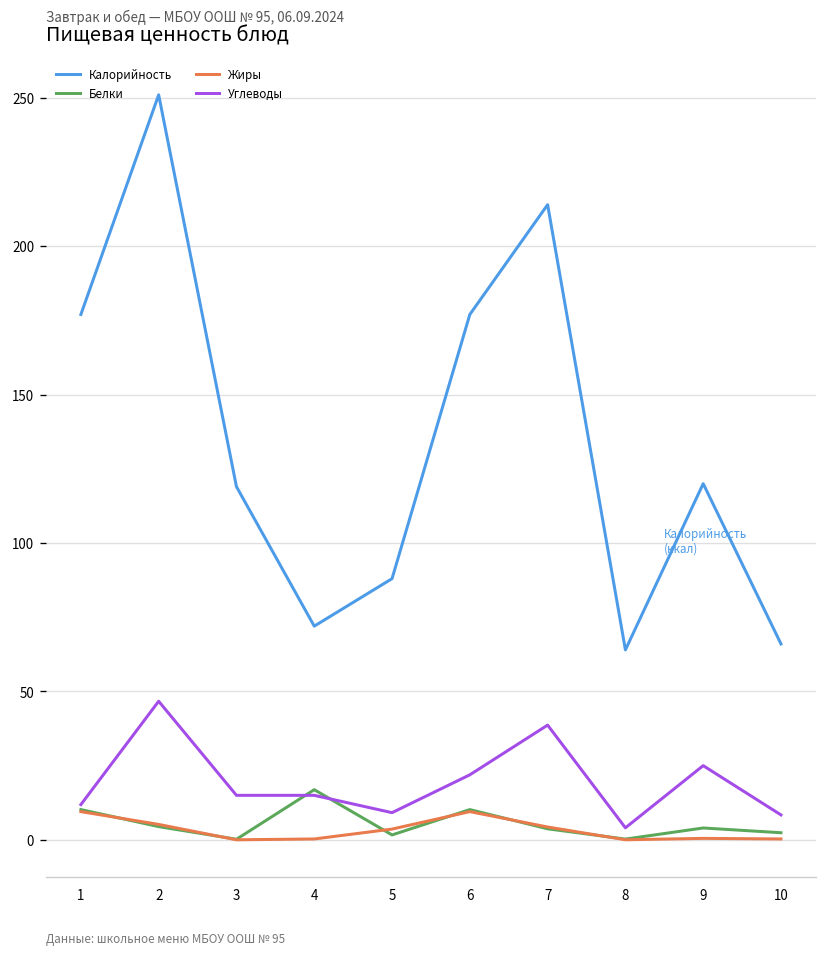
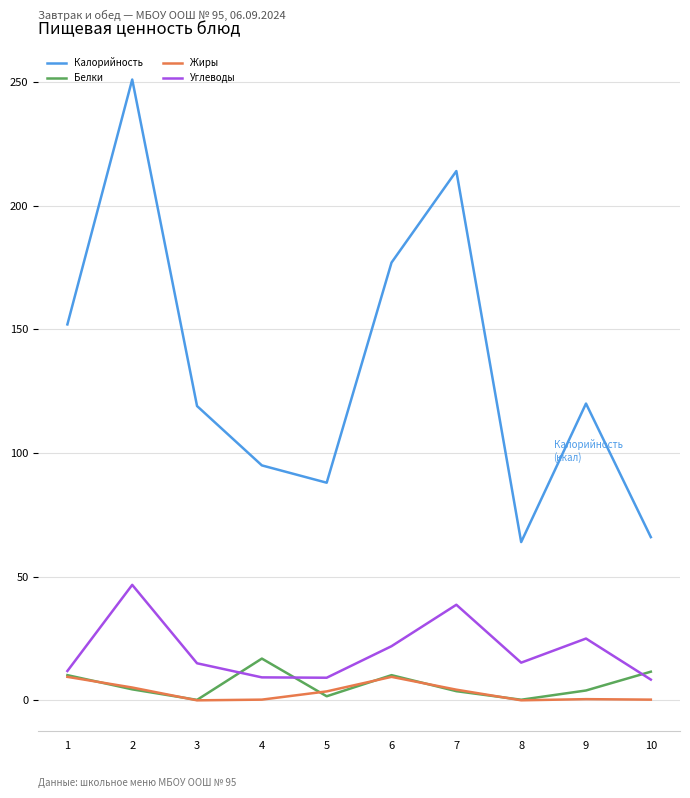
  {
    "Калорийность": {
-     "1": 177,
+     "1": 152,
      "2": 251,
      "3": 119,
-     "4": 72,
+     "4": 95,
      "5": 88,
      "6": 177,
      "7": 214,
      "8": 64,
      "9": 120,
      "10": 66
    },
    "Белки": {
      "4": 17,
      "5": 2,
      "9": 4,
-     "10": 2
+     "10": 12
    },
    "Жиры": {
      "4": 0,
      "5": 4,
      "9": 1,
      "10": 0
    },
    "Углеводы": {
      "1": 12,
      "2": 47,
      "3": 15,
-     "4": 15,
+     "4": 9,
      "5": 9,
      "6": 22,
      "7": 39,
-     "8": 4,
+     "8": 15,
      "9": 25,
      "10": 8
    }
  }
